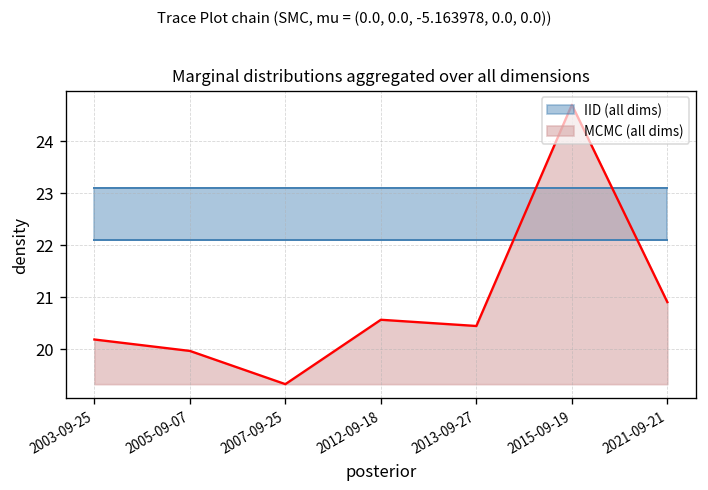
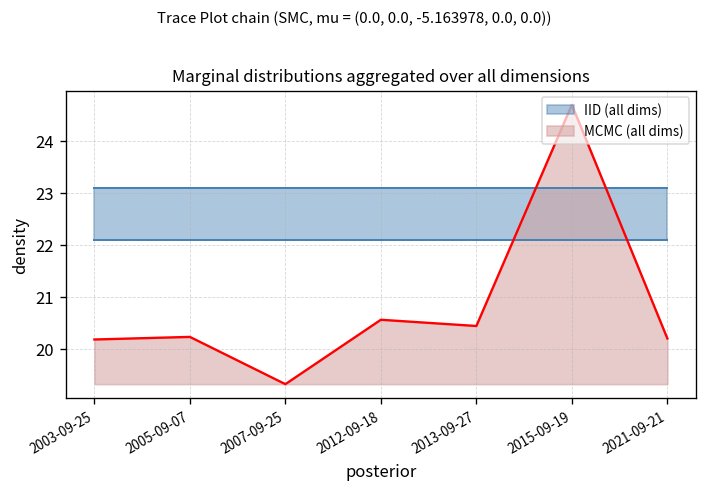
  {
    "MCMC (all dims)": {
      "2003-09-25": 20.2,
-     "2005-09-07": 20.0,
+     "2005-09-07": 20.2,
      "2007-09-25": 19.3,
      "2012-09-18": 20.6,
      "2013-09-27": 20.4,
-     "2021-09-21": 20.9
+     "2021-09-21": 20.2
    }
  }
